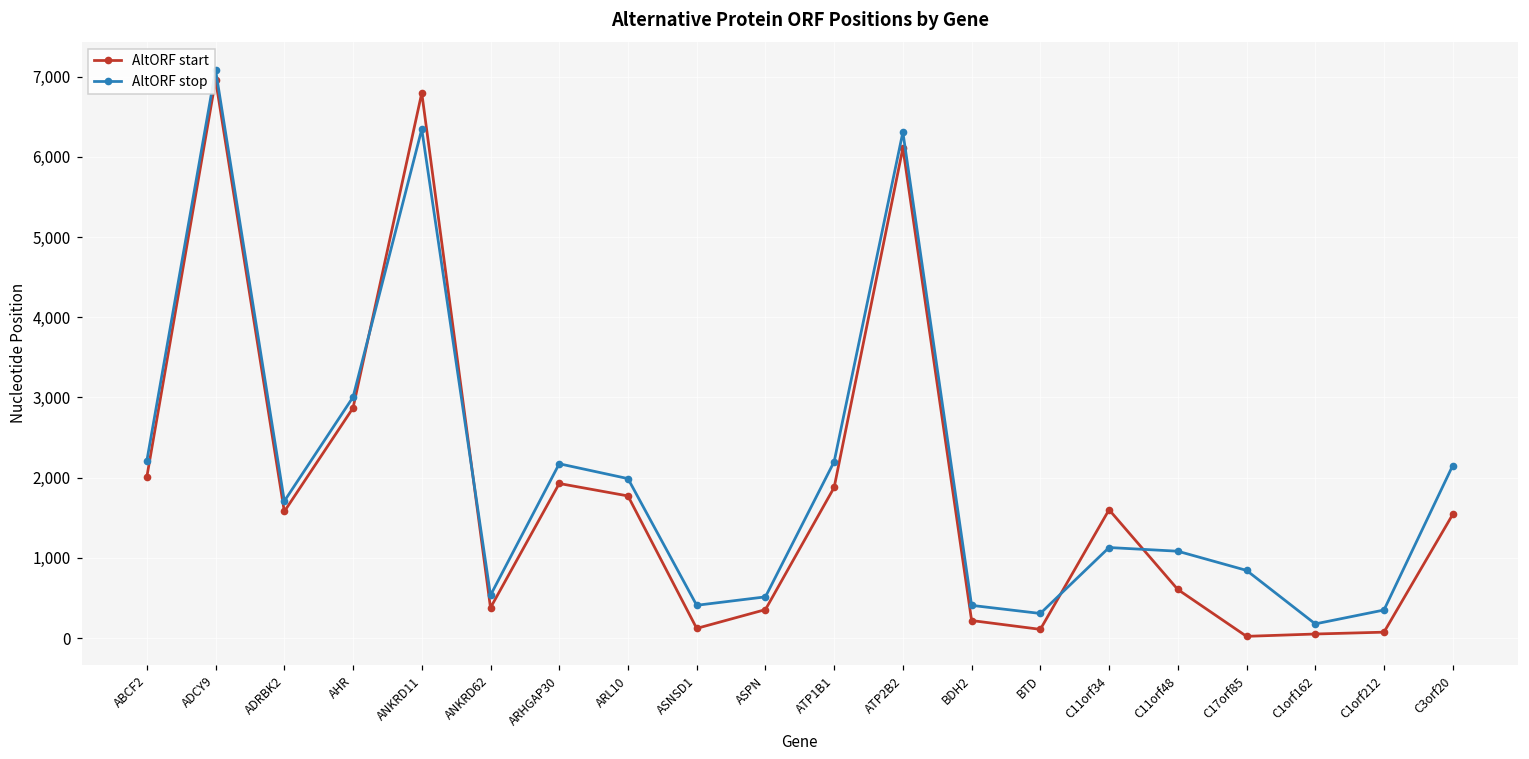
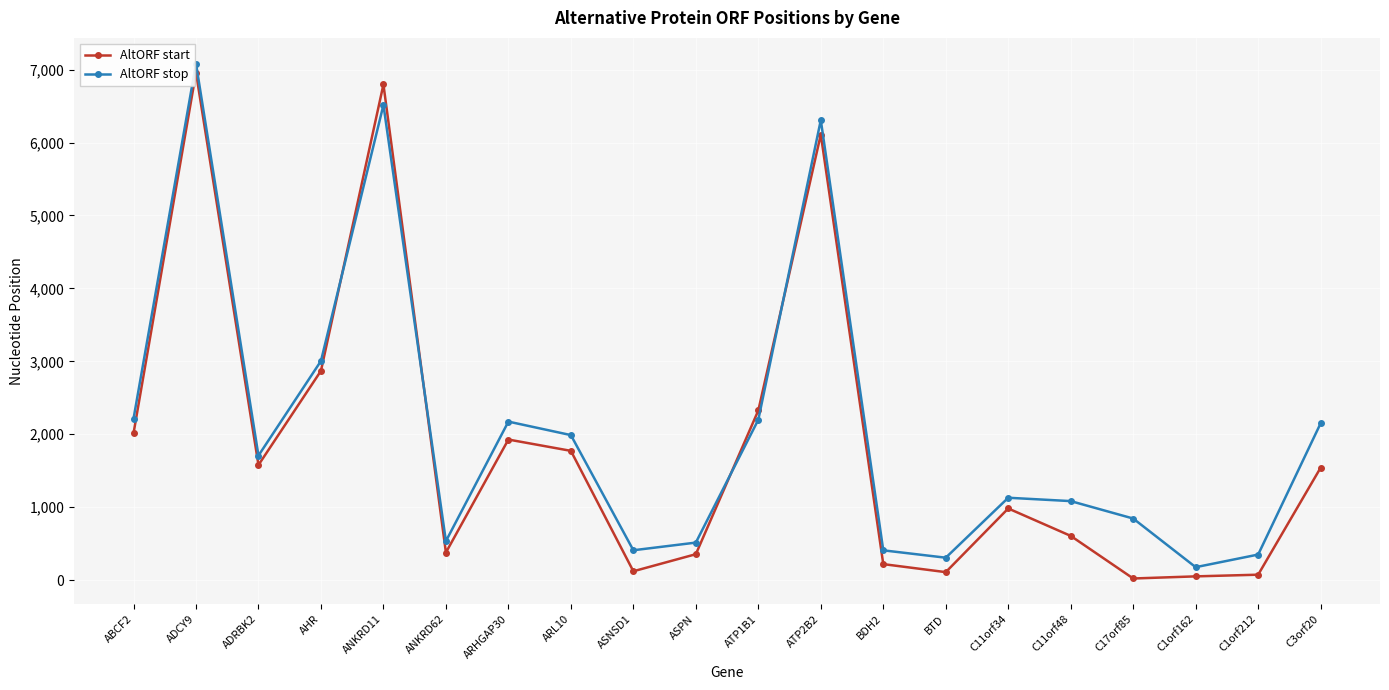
  {
    "AltORF start": {
      "ABCF2": "2,000",
      "ADCY9": "7,000",
      "ADRBK2": "1,600",
      "AHR": "2,900",
      "ANKRD11": "6,800",
      "ANKRD62": "400",
      "ARHGAP30": "1,900",
      "ARL10": "1,800",
      "ASNSD1": "100",
      "ASPN": "400",
-     "ATP1B1": "1,900",
+     "ATP1B1": "2,300",
      "ATP2B2": "6,100",
      "BDH2": "200",
      "BTD": "100",
-     "C11orf34": "1,600",
+     "C11orf34": "1,000",
      "C11orf48": "600",
      "C17orf85": "0",
      "C1orf162": "100",
      "C1orf212": "100",
      "C3orf20": "1,500"
    },
    "AltORF stop": {
      "ABCF2": "2,200",
      "ADCY9": "7,100",
      "ADRBK2": "1,700",
      "AHR": "3,000",
-     "ANKRD11": "6,300",
+     "ANKRD11": "6,500",
      "ANKRD62": "500",
      "ARHGAP30": "2,200",
      "ARL10": "2,000",
      "ASNSD1": "400",
      "ASPN": "500",
      "ATP1B1": "2,200",
      "ATP2B2": "6,300",
      "BDH2": "400",
      "BTD": "300",
      "C11orf34": "1,100",
      "C11orf48": "1,100",
      "C17orf85": "800",
      "C1orf162": "200",
      "C1orf212": "400",
      "C3orf20": "2,200"
    }
  }
